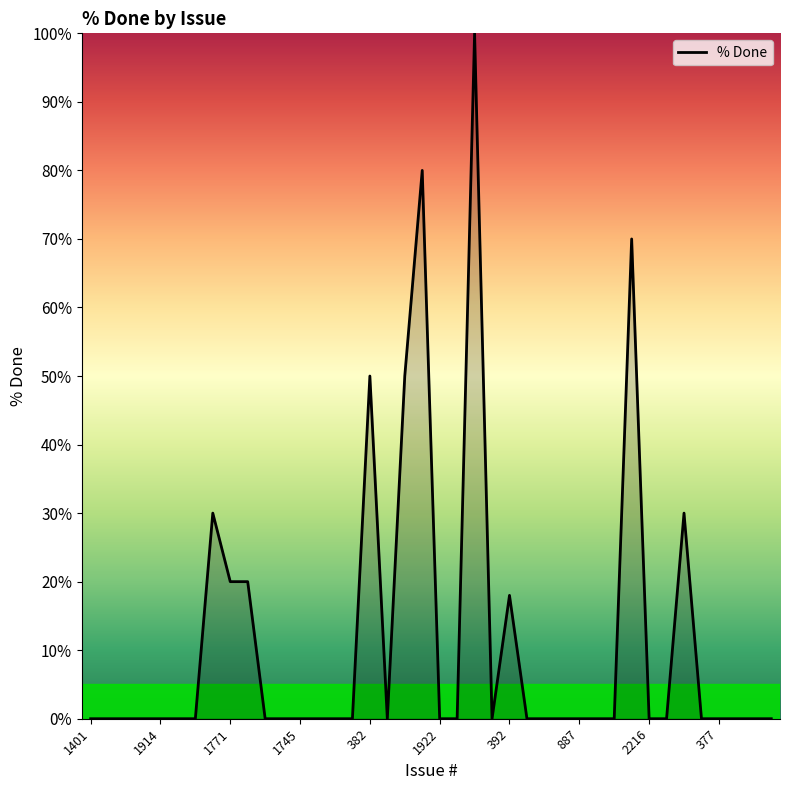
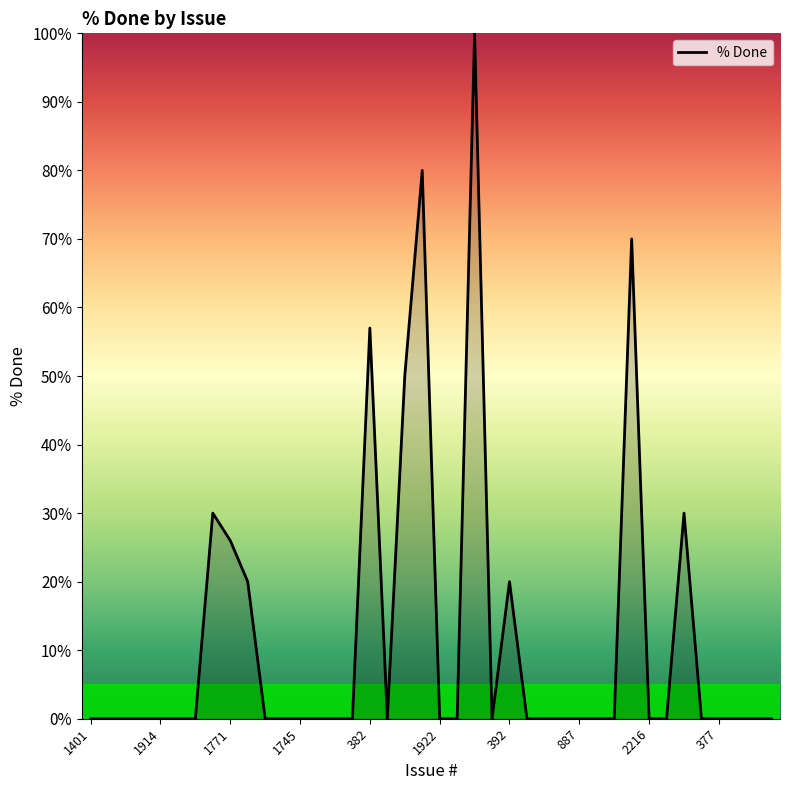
  {
-   "1771": "20%",
-   "382": "50%",
-   "392": "18%"
+   "1771": "26%",
+   "382": "57%",
+   "392": "20%"
  }
